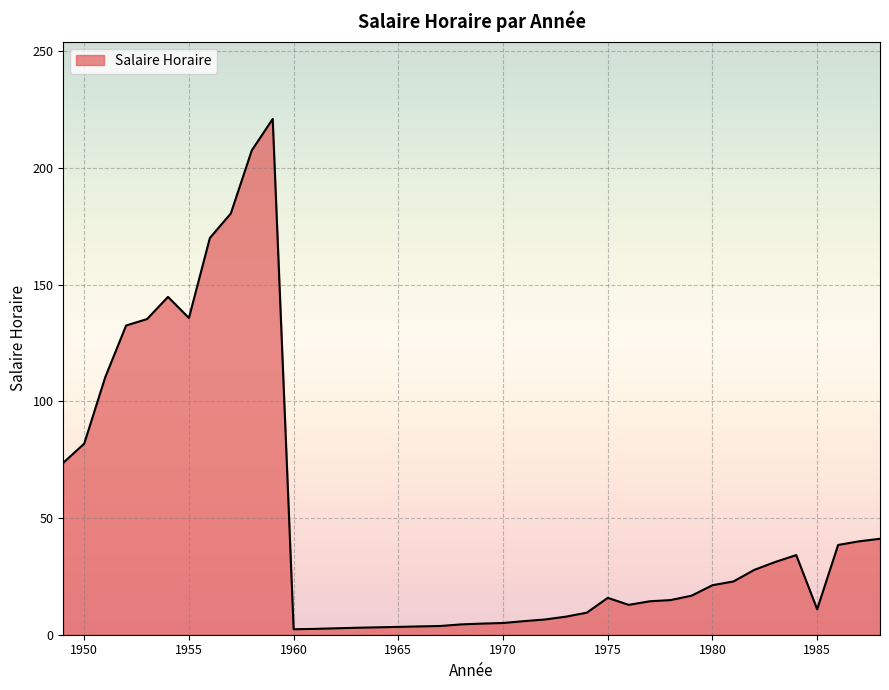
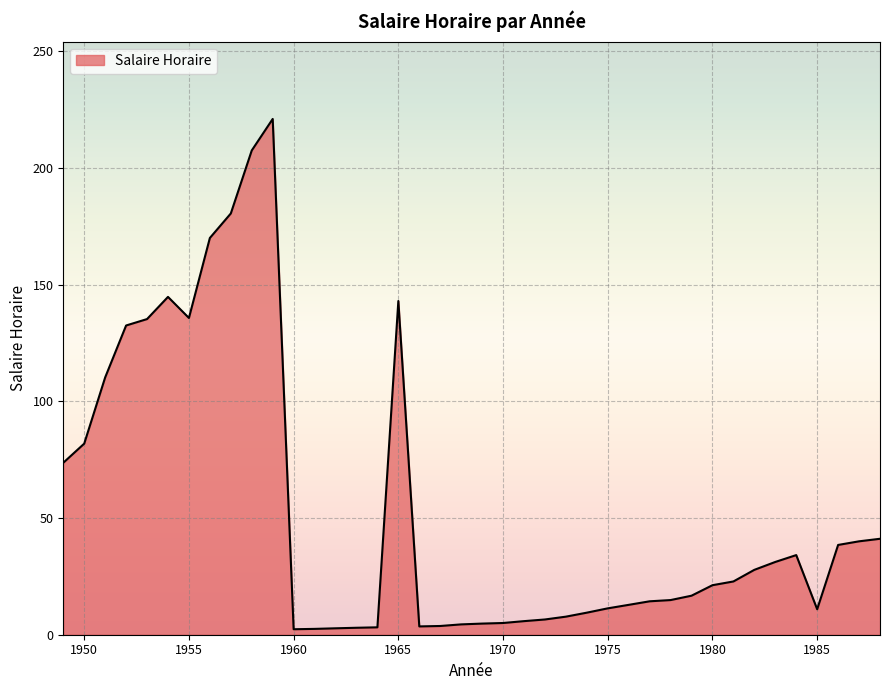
  {
    "1950": 82,
    "1955": 136,
    "1960": 2,
-   "1965": 3,
+   "1965": 143,
    "1970": 5,
-   "1975": 16,
+   "1975": 11,
    "1980": 21,
    "1985": 11
  }
